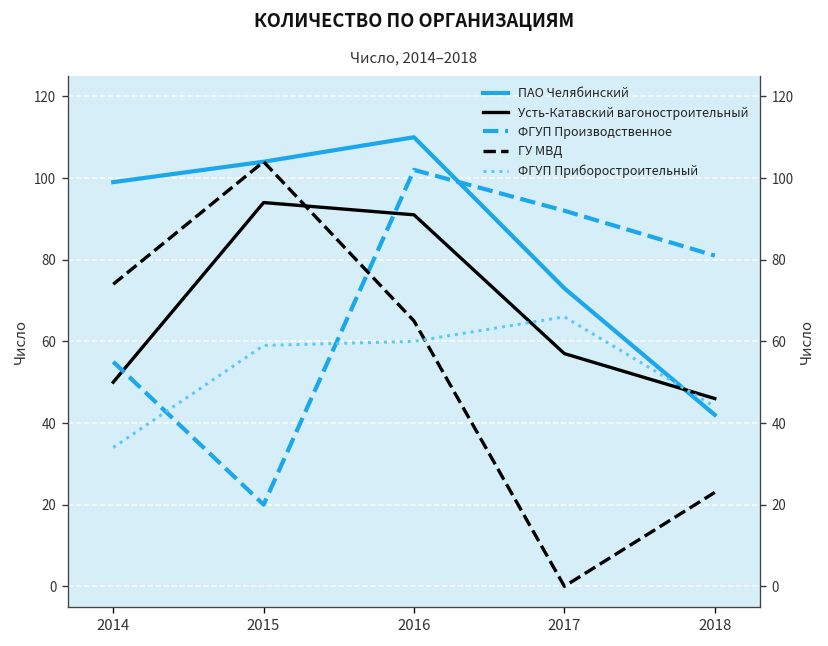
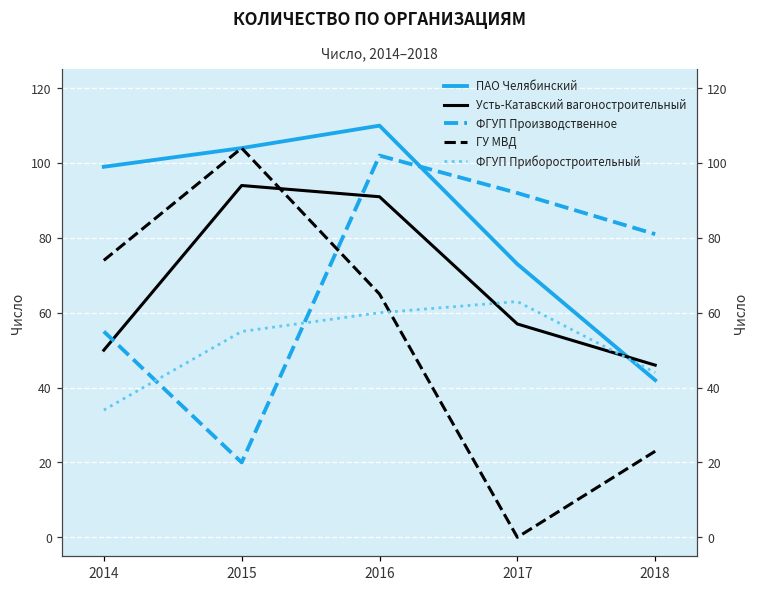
  {
    "ФГУП Приборостроительный": {
      "2014": 34,
-     "2015": 59,
+     "2015": 55,
      "2016": 60,
-     "2017": 66,
+     "2017": 63,
      "2018": 44
    }
  }
